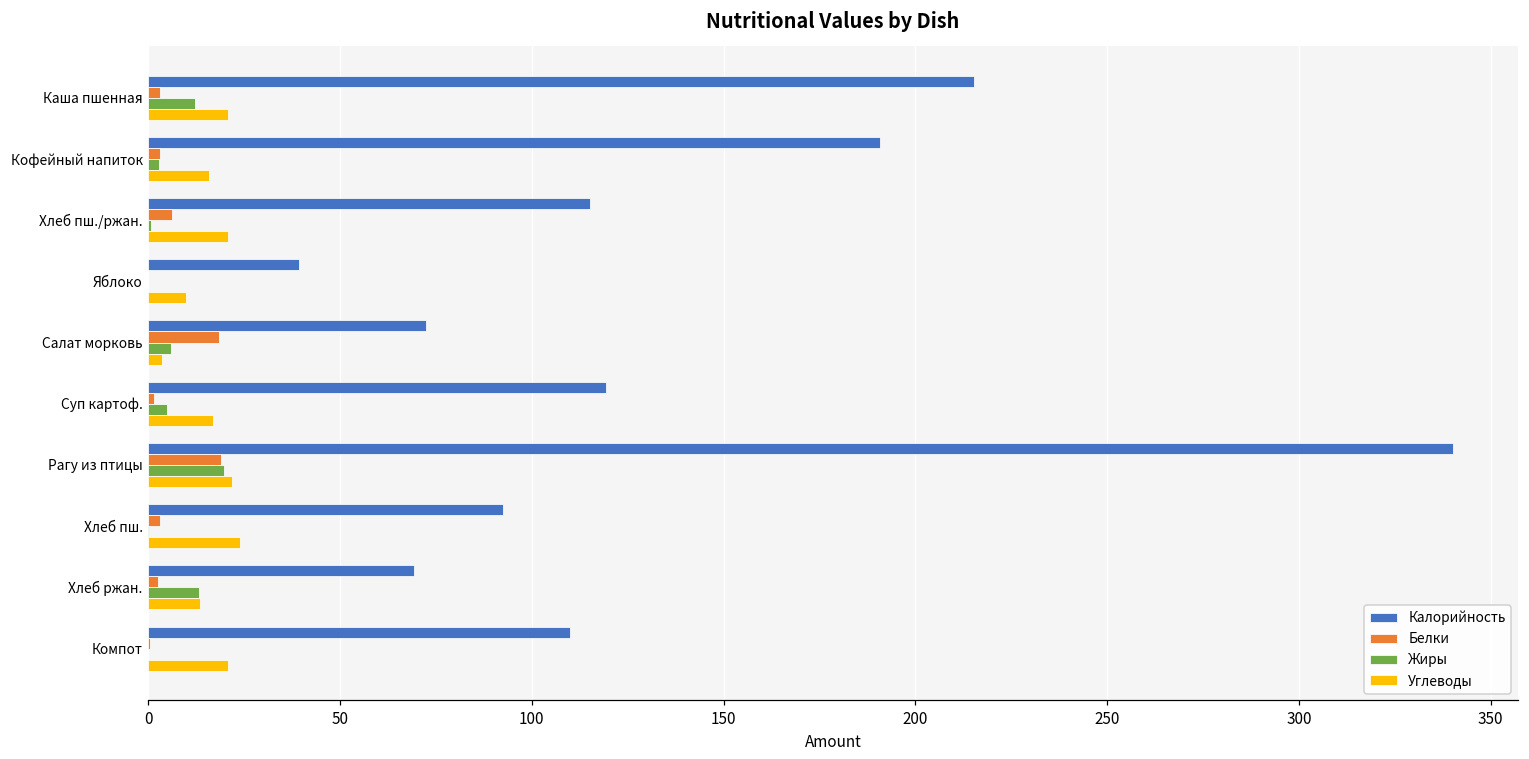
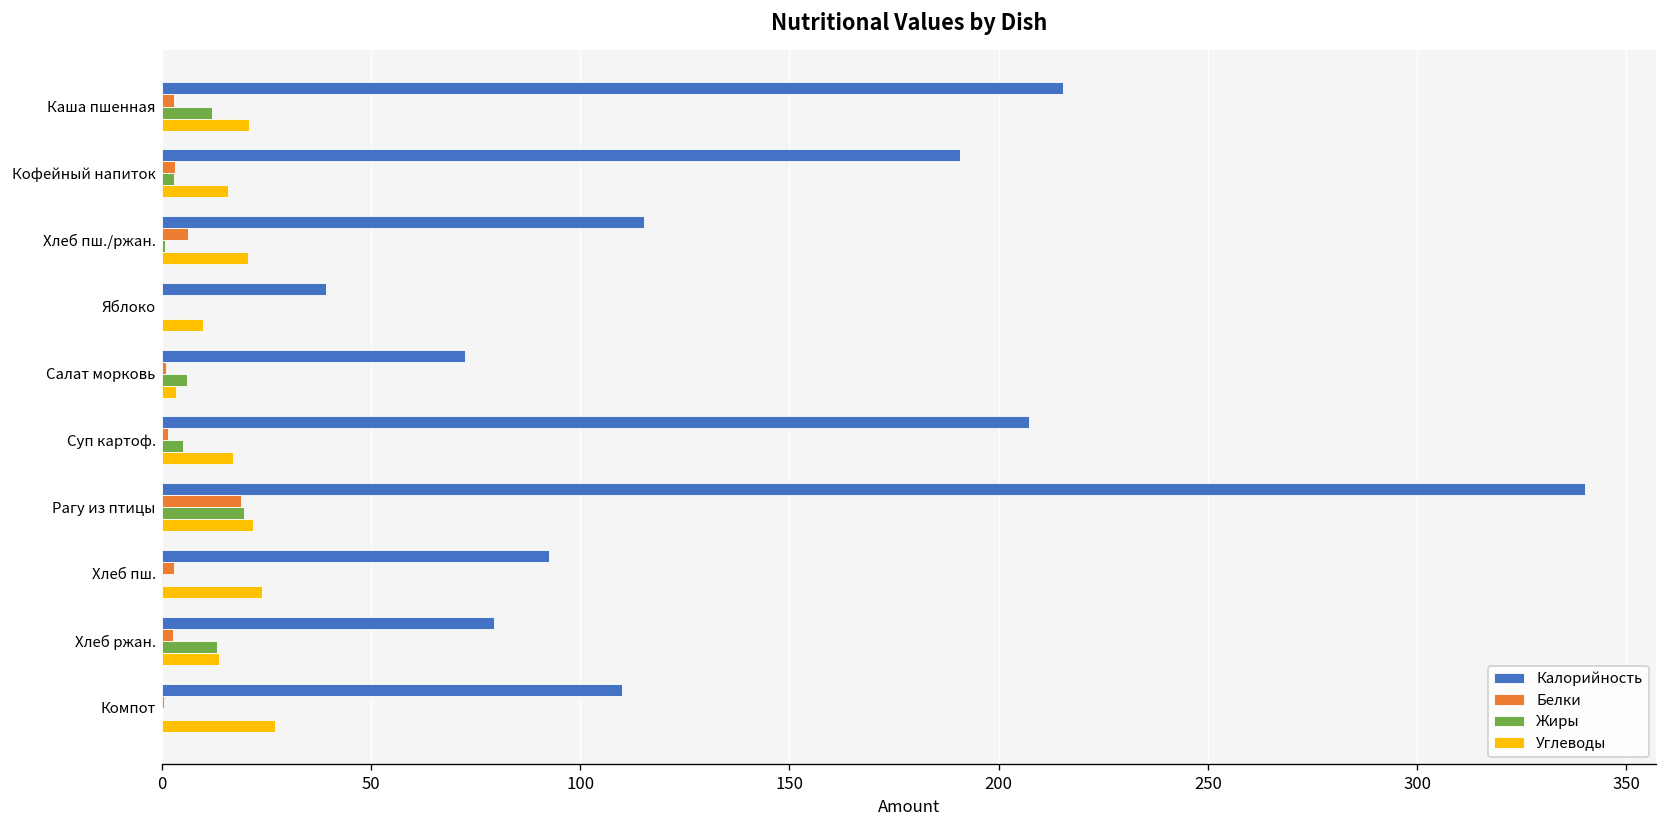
  {
    "Калорийность": {
      "Каша пшенная": 215,
      "Кофейный напиток": 191,
      "Хлеб пш./ржан.": 115,
      "Яблоко": 39,
      "Салат морковь": 72,
-     "Суп картоф.": 119,
+     "Суп картоф.": 207,
      "Рагу из птицы": 340,
      "Хлеб пш.": 93,
-     "Хлеб ржан.": 69,
+     "Хлеб ржан.": 80,
      "Компот": 110
    },
    "Белки": {
      "Каша пшенная": 3,
      "Кофейный напиток": 3,
      "Хлеб пш./ржан.": 6,
      "Яблоко": 0,
-     "Салат морковь": 19,
+     "Салат морковь": 1,
      "Суп картоф.": 2,
      "Рагу из птицы": 19,
      "Хлеб пш.": 3,
      "Хлеб ржан.": 3
    },
    "Жиры": {
      "Каша пшенная": 12,
      "Кофейный напиток": 3,
      "Хлеб пш./ржан.": 1,
      "Яблоко": 0,
      "Салат морковь": 6,
      "Суп картоф.": 5,
      "Рагу из птицы": 20,
      "Хлеб ржан.": 13,
      "Компот": 0
    },
    "Углеводы": {
      "Каша пшенная": 21,
      "Кофейный напиток": 16,
      "Хлеб пш./ржан.": 21,
      "Яблоко": 10,
      "Салат морковь": 4,
      "Суп картоф.": 17,
      "Рагу из птицы": 22,
      "Хлеб пш.": 24,
      "Хлеб ржан.": 14,
-     "Компот": 21
+     "Компот": 27
    }
  }
